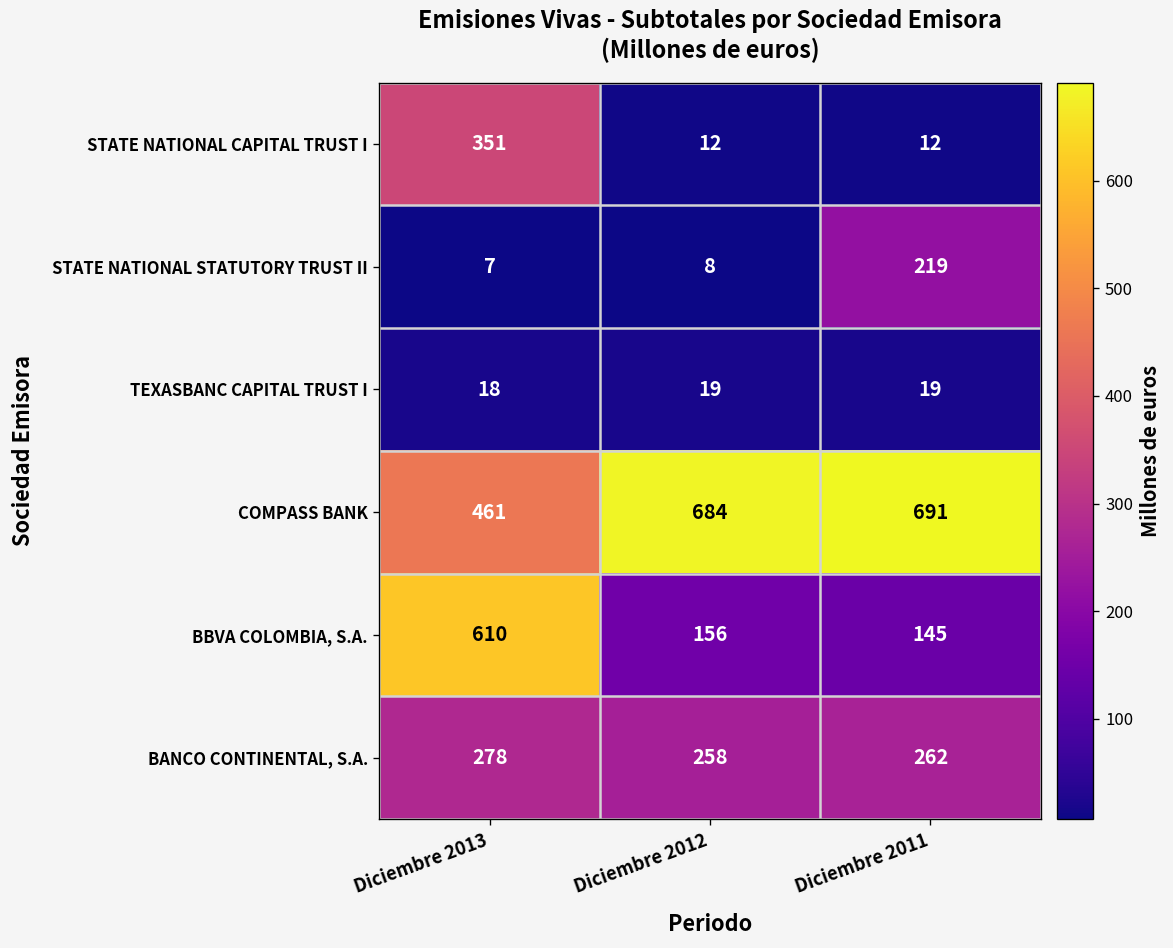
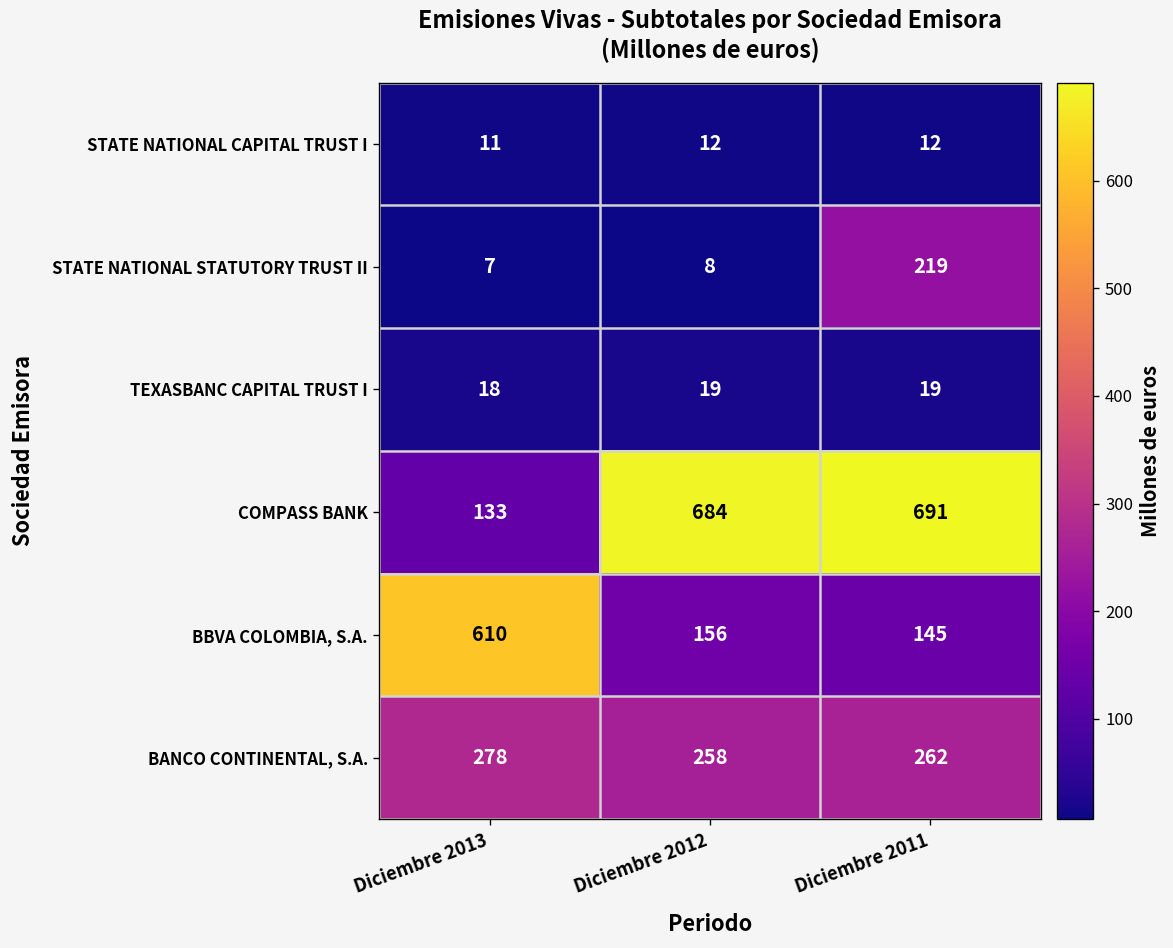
  {
    "STATE NATIONAL CAPITAL TRUST I": {
-     "Diciembre 2013": 351,
+     "Diciembre 2013": 11,
      "Diciembre 2012": 12,
      "Diciembre 2011": 12
    },
    "STATE NATIONAL STATUTORY TRUST II": {
      "Diciembre 2013": 7,
      "Diciembre 2012": 8,
      "Diciembre 2011": 219
    },
    "TEXASBANC CAPITAL TRUST I": {
      "Diciembre 2013": 18,
      "Diciembre 2012": 19,
      "Diciembre 2011": 19
    },
    "COMPASS BANK": {
-     "Diciembre 2013": 461,
+     "Diciembre 2013": 133,
      "Diciembre 2012": 684,
      "Diciembre 2011": 691
    },
    "BBVA COLOMBIA, S.A.": {
      "Diciembre 2013": 610,
      "Diciembre 2012": 156,
      "Diciembre 2011": 145
    },
    "BANCO CONTINENTAL, S.A.": {
      "Diciembre 2013": 278,
      "Diciembre 2012": 258,
      "Diciembre 2011": 262
    }
  }
